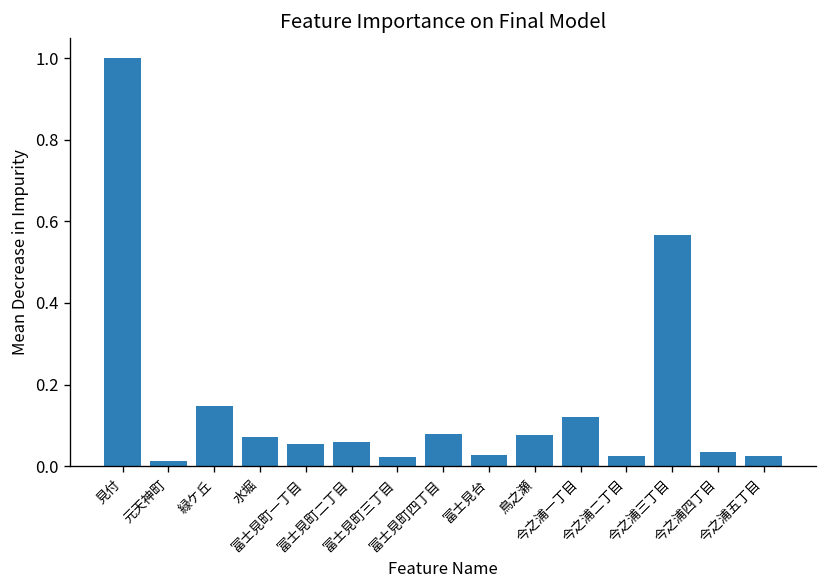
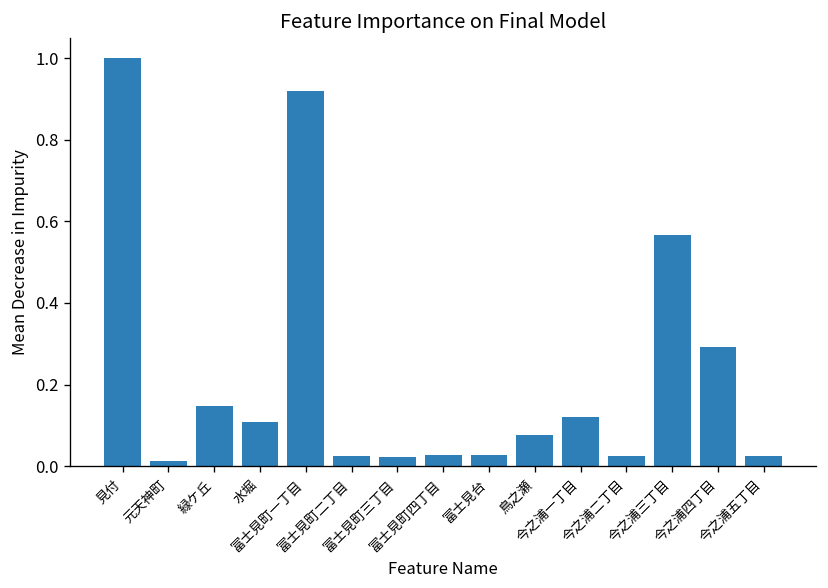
  {
    "見付": 1.00,
    "元天神町": 0.01,
    "緑ケ丘": 0.15,
-   "水堀": 0.07,
-   "富士見町一丁目": 0.06,
-   "富士見町二丁目": 0.06,
+   "水堀": 0.11,
+   "富士見町一丁目": 0.92,
+   "富士見町二丁目": 0.02,
    "富士見町三丁目": 0.02,
-   "富士見町四丁目": 0.08,
+   "富士見町四丁目": 0.03,
    "富士見台": 0.03,
    "鳥之瀬": 0.08,
    "今之浦一丁目": 0.12,
    "今之浦二丁目": 0.03,
    "今之浦三丁目": 0.57,
-   "今之浦四丁目": 0.04,
+   "今之浦四丁目": 0.29,
    "今之浦五丁目": 0.03
  }
